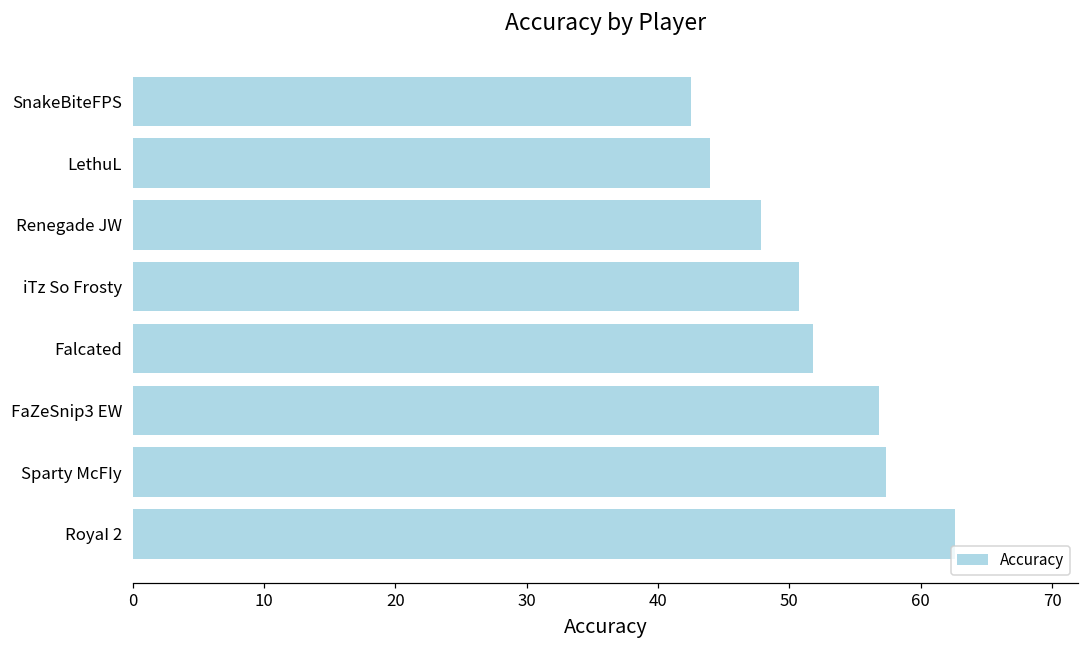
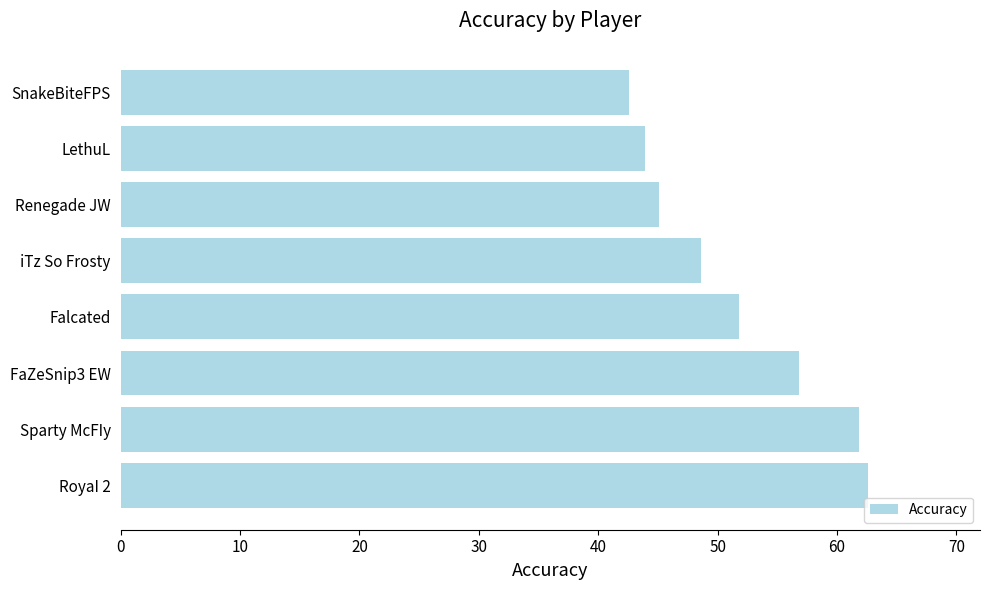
  {
    "SnakeBiteFPS": 42.5,
    "LethuL": 43.9,
-   "Renegade JW": 47.9,
-   "iTz So Frosty": 50.7,
+   "Renegade JW": 45.1,
+   "iTz So Frosty": 48.7,
    "Falcated": 51.8,
    "FaZeSnip3 EW": 56.8,
-   "Sparty McFIy": 57.4,
+   "Sparty McFIy": 61.8,
    "RoyaI 2": 62.6
  }
